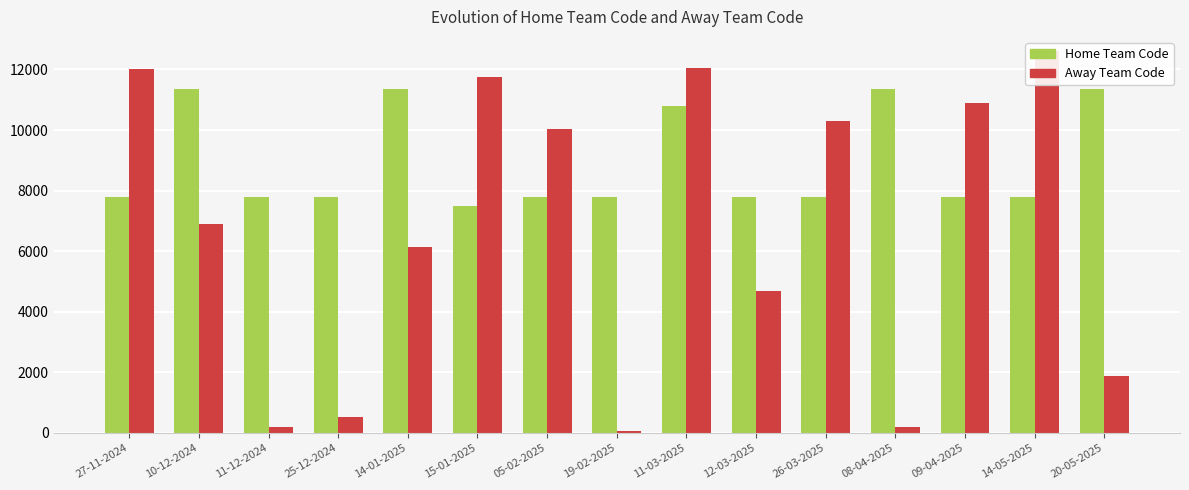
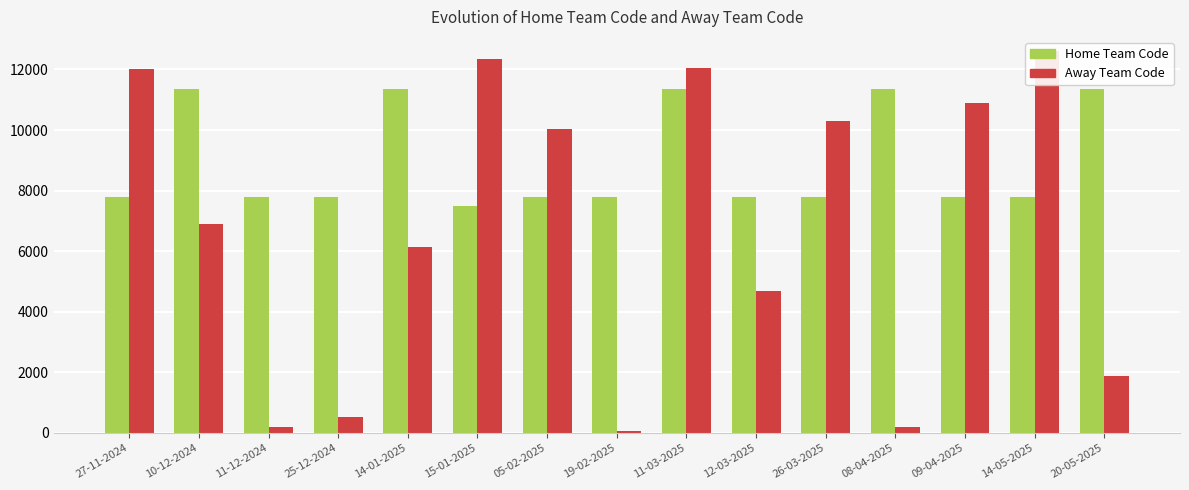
  {
    "Home Team Code": {
      "27-11-2024": 7800,
      "10-12-2024": 11400,
      "11-12-2024": 7800,
      "25-12-2024": 7800,
      "14-01-2025": 11400,
      "15-01-2025": 7500,
      "05-02-2025": 7800,
      "19-02-2025": 7800,
-     "11-03-2025": 10800,
+     "11-03-2025": 11400,
      "12-03-2025": 7800,
      "26-03-2025": 7800,
      "08-04-2025": 11400,
      "09-04-2025": 7800,
      "14-05-2025": 7800,
      "20-05-2025": 11400
    },
    "Away Team Code": {
      "27-11-2024": 12000,
      "10-12-2024": 6900,
      "11-12-2024": 200,
      "25-12-2024": 500,
      "14-01-2025": 6200,
-     "15-01-2025": 11700,
+     "15-01-2025": 12300,
      "05-02-2025": 10000,
      "11-03-2025": 12100,
      "12-03-2025": 4700,
      "26-03-2025": 10300,
      "08-04-2025": 200,
      "09-04-2025": 10900,
      "20-05-2025": 1900
    }
  }
